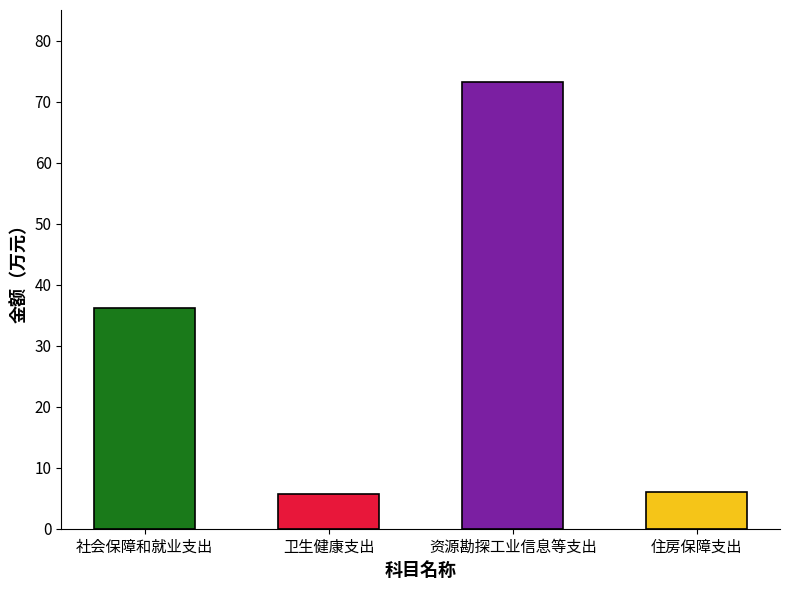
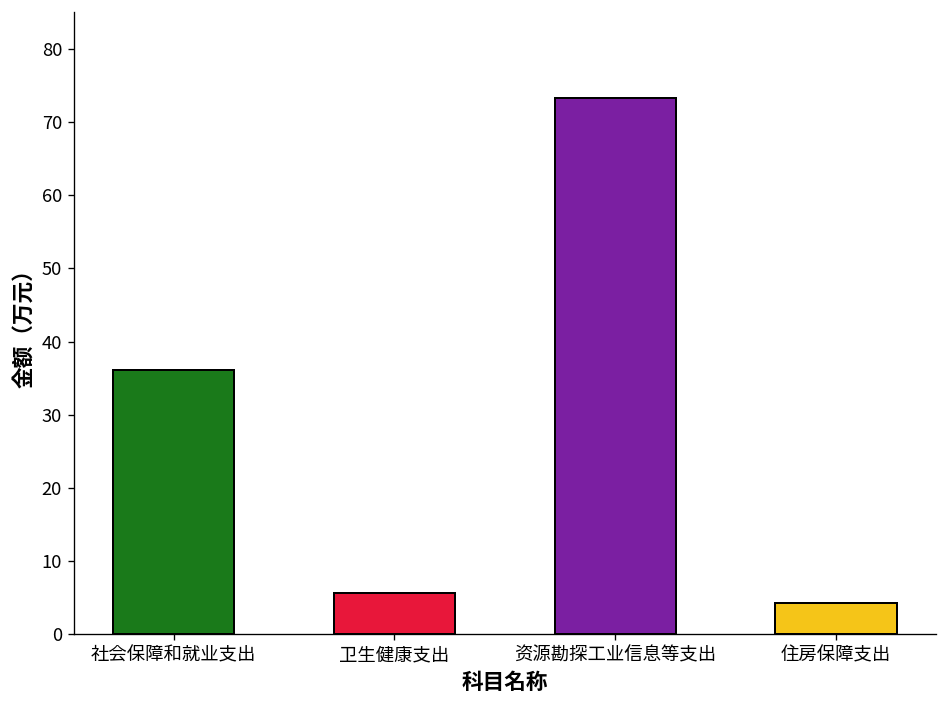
  {
    "社会保障和就业支出": 36,
    "卫生健康支出": 6,
    "资源勘探工业信息等支出": 73,
-   "住房保障支出": 6
+   "住房保障支出": 4
  }
